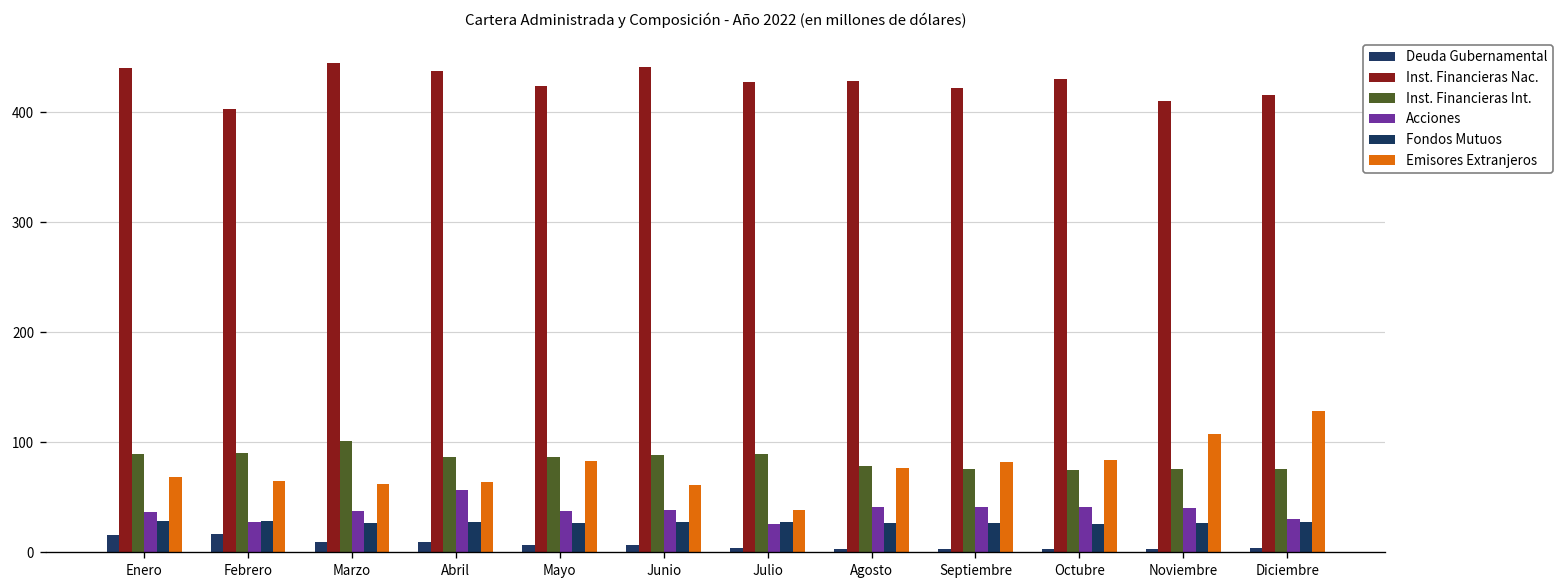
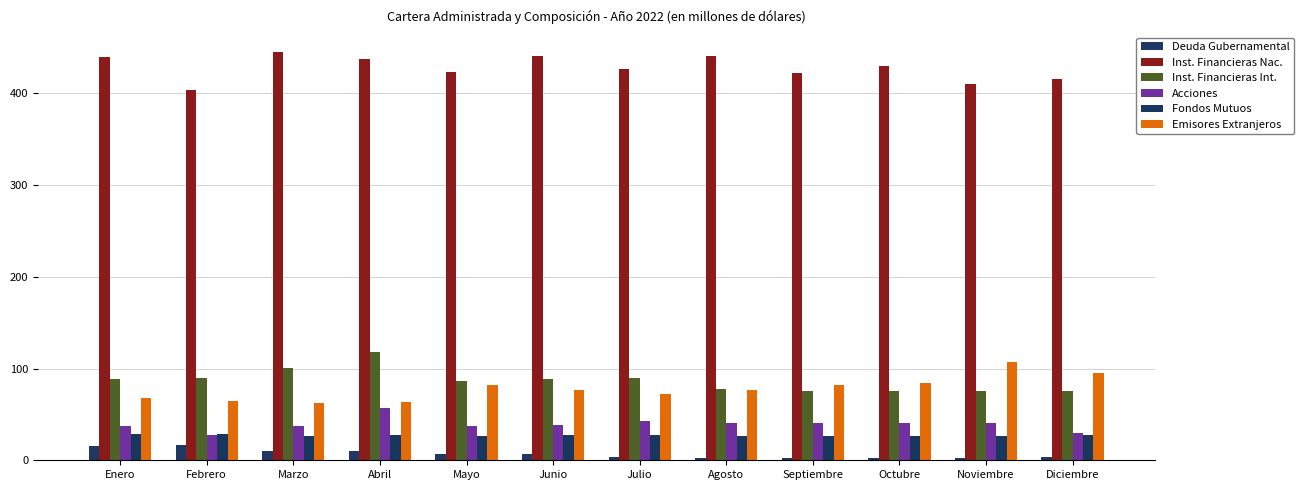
  {
    "Inst. Financieras Nac.": {
      "Enero": 440,
      "Febrero": 400,
      "Marzo": 440,
      "Abril": 440,
      "Mayo": 420,
      "Junio": 440,
      "Julio": 430,
-     "Agosto": 430,
+     "Agosto": 440,
      "Septiembre": 420,
      "Octubre": 430,
      "Noviembre": 410,
      "Diciembre": 420
    },
    "Inst. Financieras Int.": {
      "Enero": 90,
      "Febrero": 90,
      "Marzo": 100,
-     "Abril": 90,
+     "Abril": 120,
      "Mayo": 90,
      "Junio": 90,
      "Julio": 90,
      "Agosto": 80,
      "Septiembre": 80,
      "Octubre": 80,
      "Noviembre": 80,
      "Diciembre": 80
    },
    "Acciones": {
      "Enero": 40,
      "Febrero": 30,
      "Marzo": 40,
      "Abril": 60,
      "Mayo": 40,
      "Junio": 40,
-     "Julio": 30,
+     "Julio": 40,
      "Agosto": 40,
      "Septiembre": 40,
      "Octubre": 40,
      "Noviembre": 40,
      "Diciembre": 30
    },
    "Emisores Extranjeros": {
      "Enero": 70,
      "Febrero": 70,
      "Marzo": 60,
      "Abril": 60,
      "Mayo": 80,
-     "Junio": 60,
-     "Julio": 40,
+     "Junio": 80,
+     "Julio": 70,
      "Agosto": 80,
      "Septiembre": 80,
      "Octubre": 80,
      "Noviembre": 110,
-     "Diciembre": 130
+     "Diciembre": 90
    }
  }
